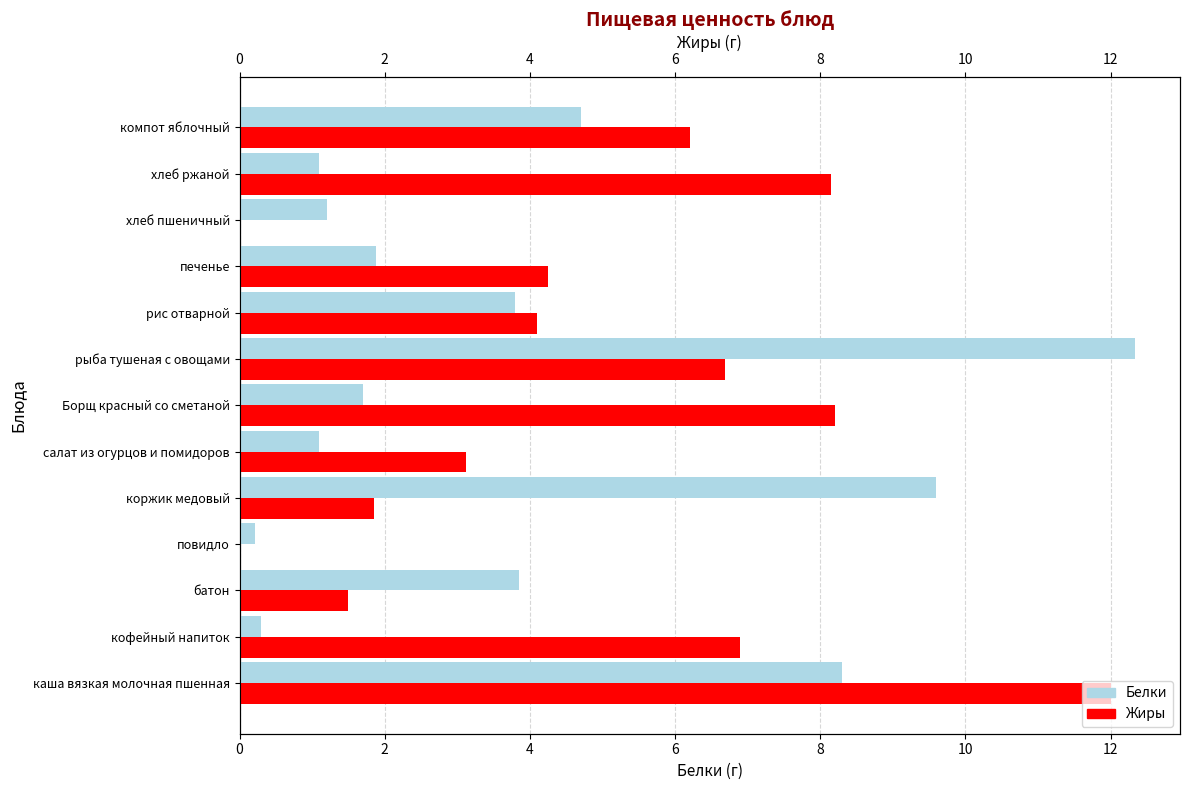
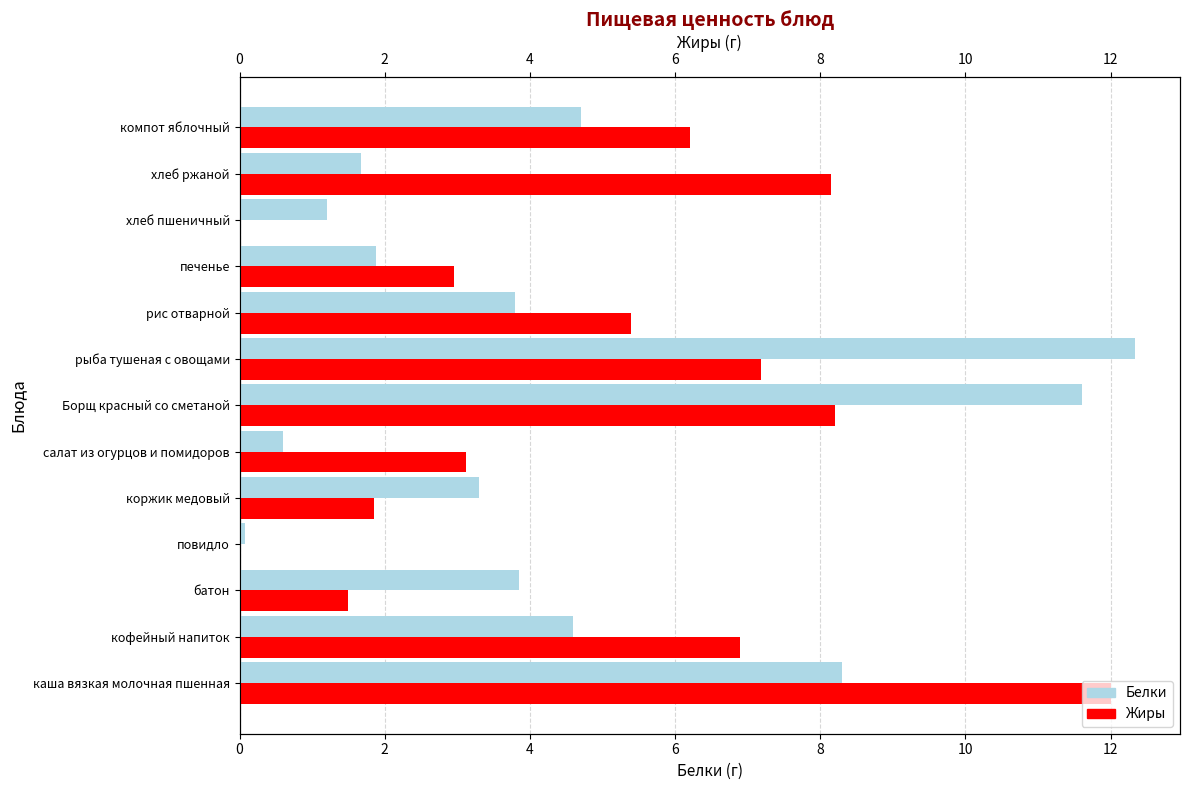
  {
    "Белки": {
      "компот яблочный": 4.7,
-     "хлеб ржаной": 1.1,
+     "хлеб ржаной": 1.7,
      "хлеб пшеничный": 1.2,
      "печенье": 1.9,
      "рис отварной": 3.8,
      "рыба тушеная с овощами": 12.3,
-     "Борщ красный со сметаной": 1.7,
-     "салат из огурцов и помидоров": 1.1,
-     "коржик медовый": 9.6,
-     "повидло": 0.2,
+     "Борщ красный со сметаной": 11.6,
+     "салат из огурцов и помидоров": 0.6,
+     "коржик медовый": 3.3,
+     "повидло": 0.1,
      "батон": 3.9,
-     "кофейный напиток": 0.3,
+     "кофейный напиток": 4.6,
      "каша вязкая молочная пшенная": 8.3
    },
    "Жиры": {
      "компот яблочный": 6.2,
      "хлеб ржаной": 8.2,
      "хлеб пшеничный": 0.0,
-     "печенье": 4.3,
-     "рис отварной": 4.1,
-     "рыба тушеная с овощами": 6.7,
+     "печенье": 3.0,
+     "рис отварной": 5.4,
+     "рыба тушеная с овощами": 7.2,
      "Борщ красный со сметаной": 8.2,
      "салат из огурцов и помидоров": 3.1,
      "коржик медовый": 1.9,
      "повидло": 0.0,
      "батон": 1.5,
      "кофейный напиток": 6.9
    }
  }
